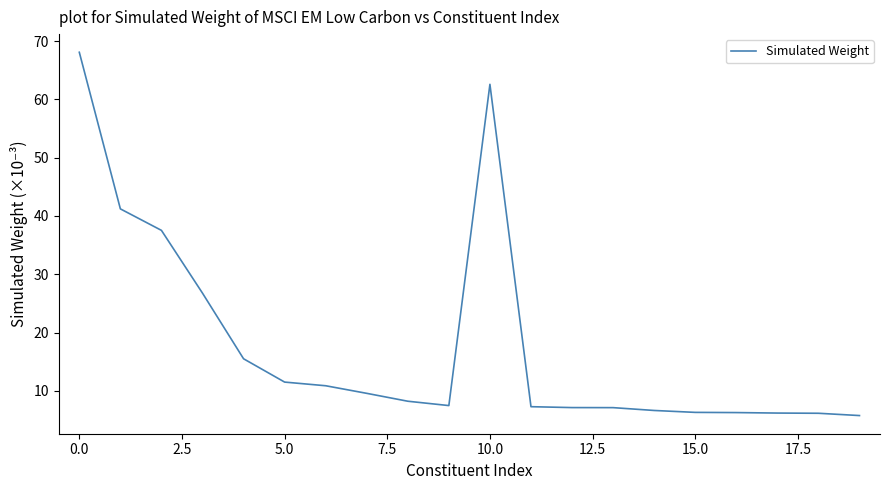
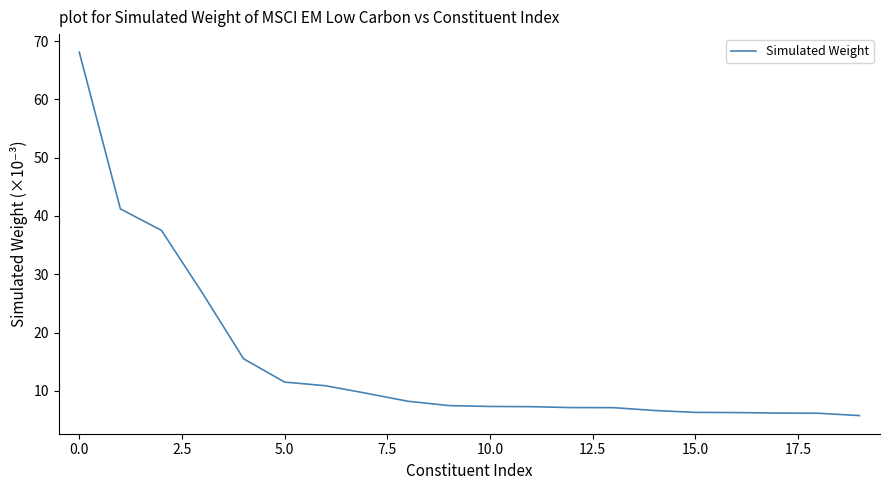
  {
    "0.0": 68,
    "5.0": 12,
-   "10.0": 63,
+   "10.0": 7,
    "15.0": 6
  }
